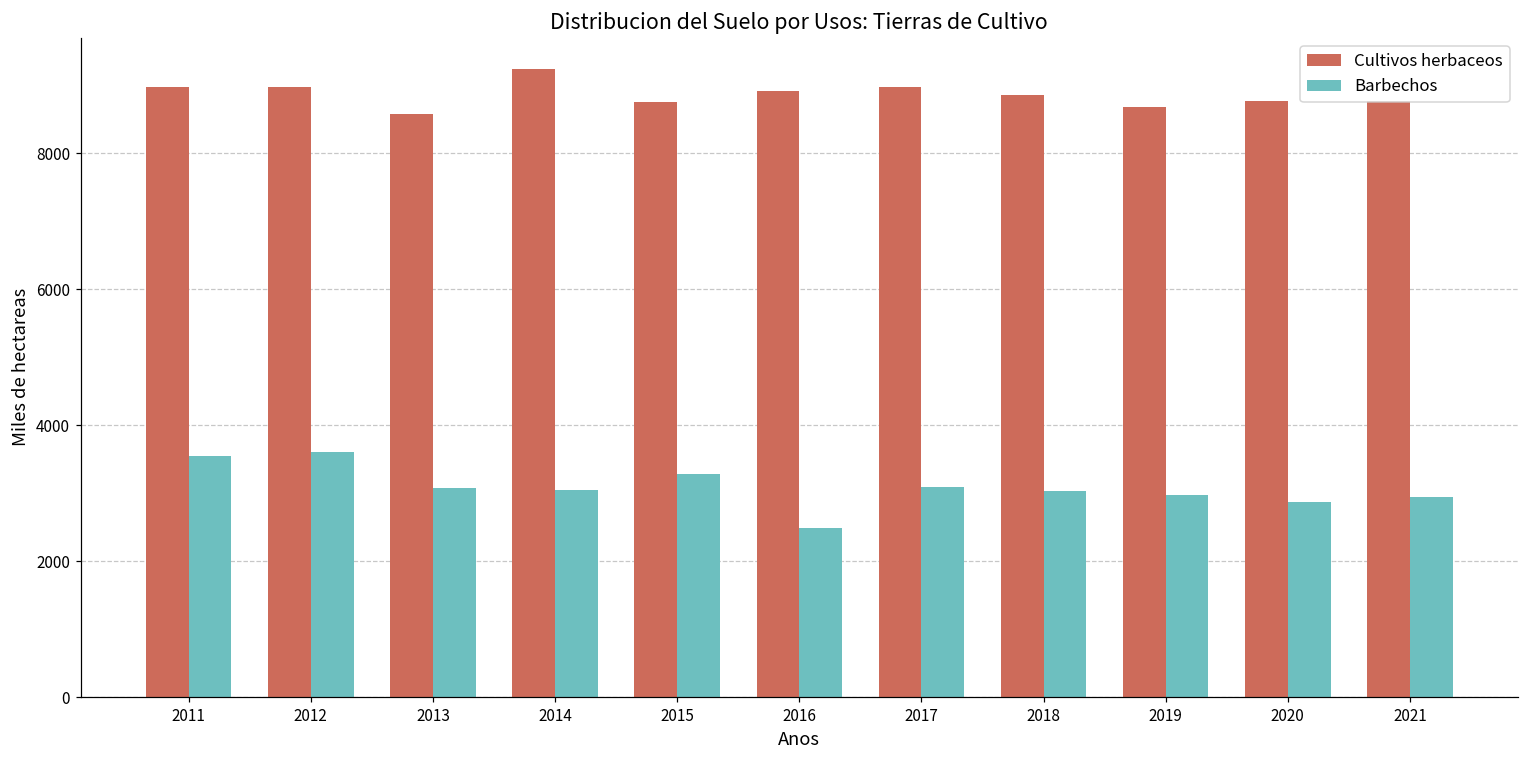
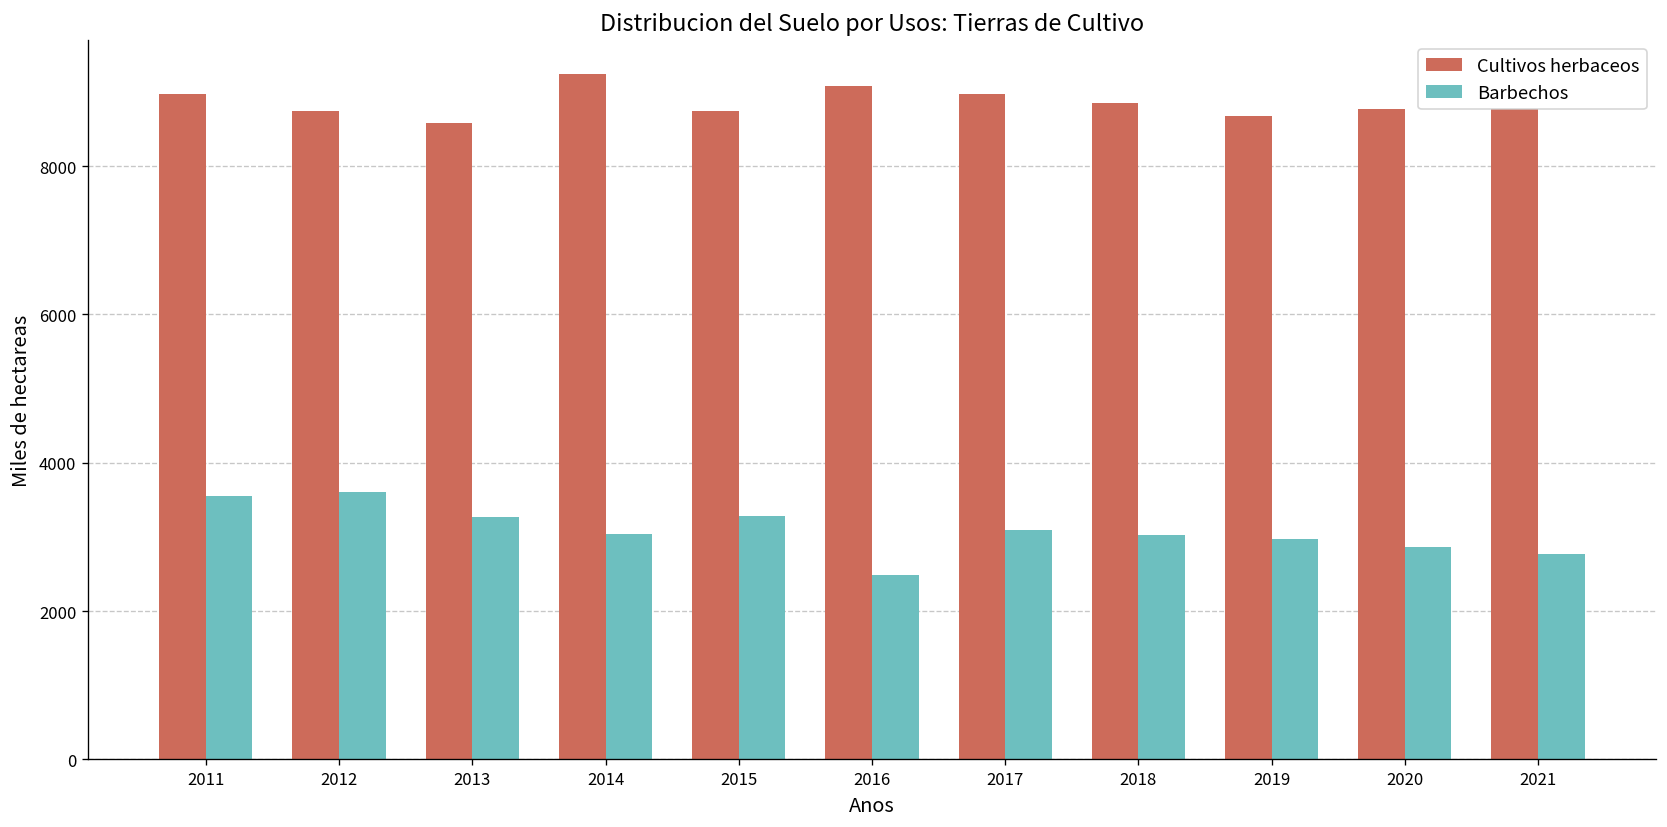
  {
    "Cultivos herbaceos": {
      "2011": 9000,
-     "2012": 9000,
+     "2012": 8700,
      "2013": 8600,
      "2014": 9200,
      "2015": 8700,
-     "2016": 8900,
+     "2016": 9100,
      "2017": 9000,
      "2018": 8900,
      "2019": 8700,
      "2020": 8800
    },
    "Barbechos": {
      "2011": 3500,
      "2012": 3600,
-     "2013": 3100,
+     "2013": 3300,
      "2014": 3000,
      "2015": 3300,
      "2016": 2500,
      "2017": 3100,
      "2018": 3000,
      "2019": 3000,
      "2020": 2900,
-     "2021": 2900
+     "2021": 2800
    }
  }
